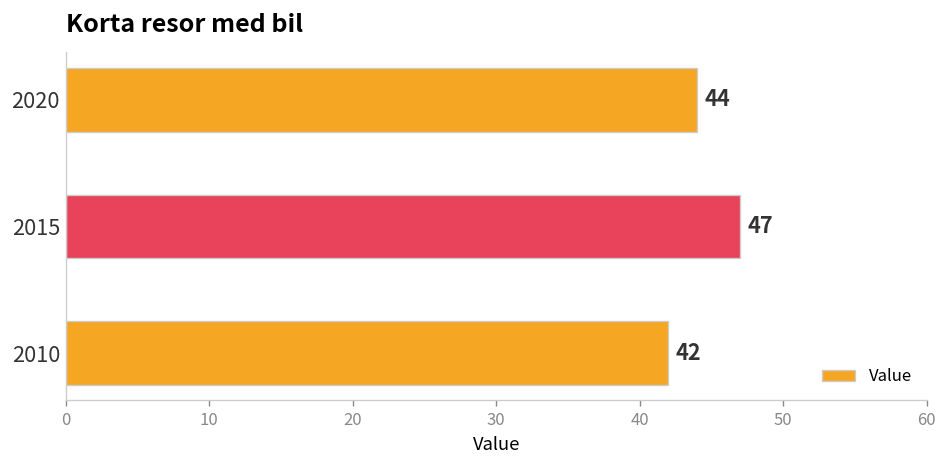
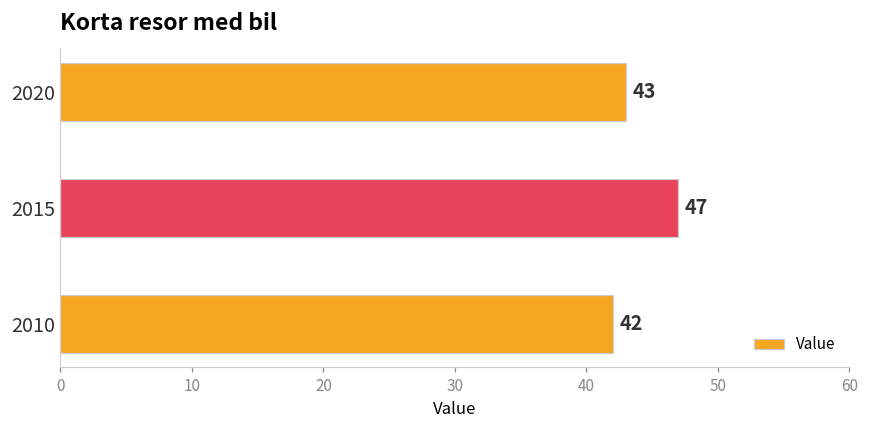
  {
-   "2020": 44,
+   "2020": 43,
    "2015": 47,
    "2010": 42
  }
